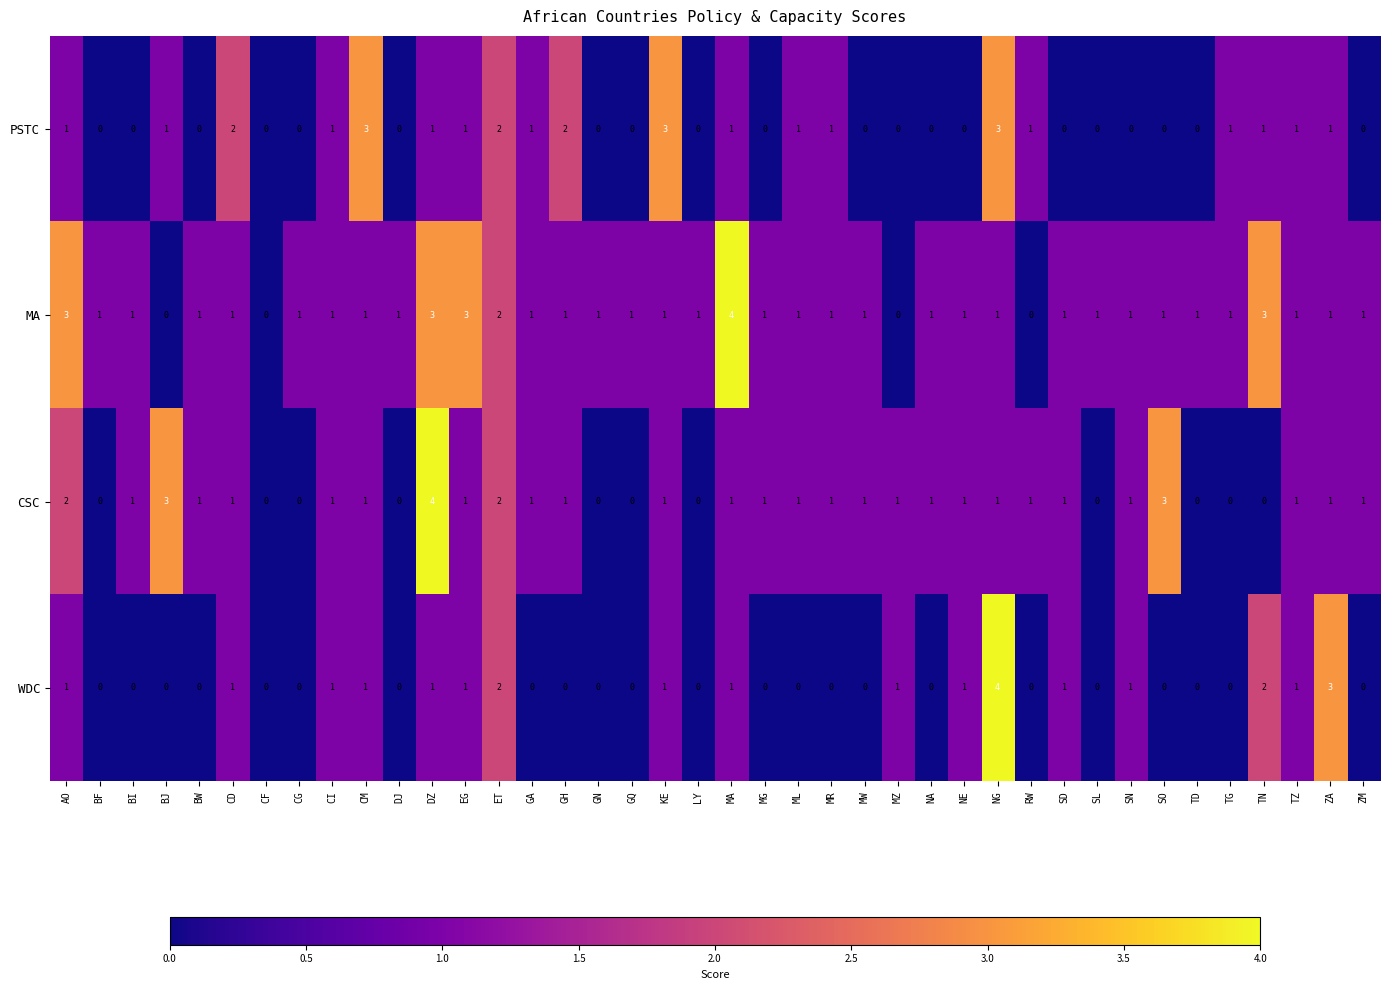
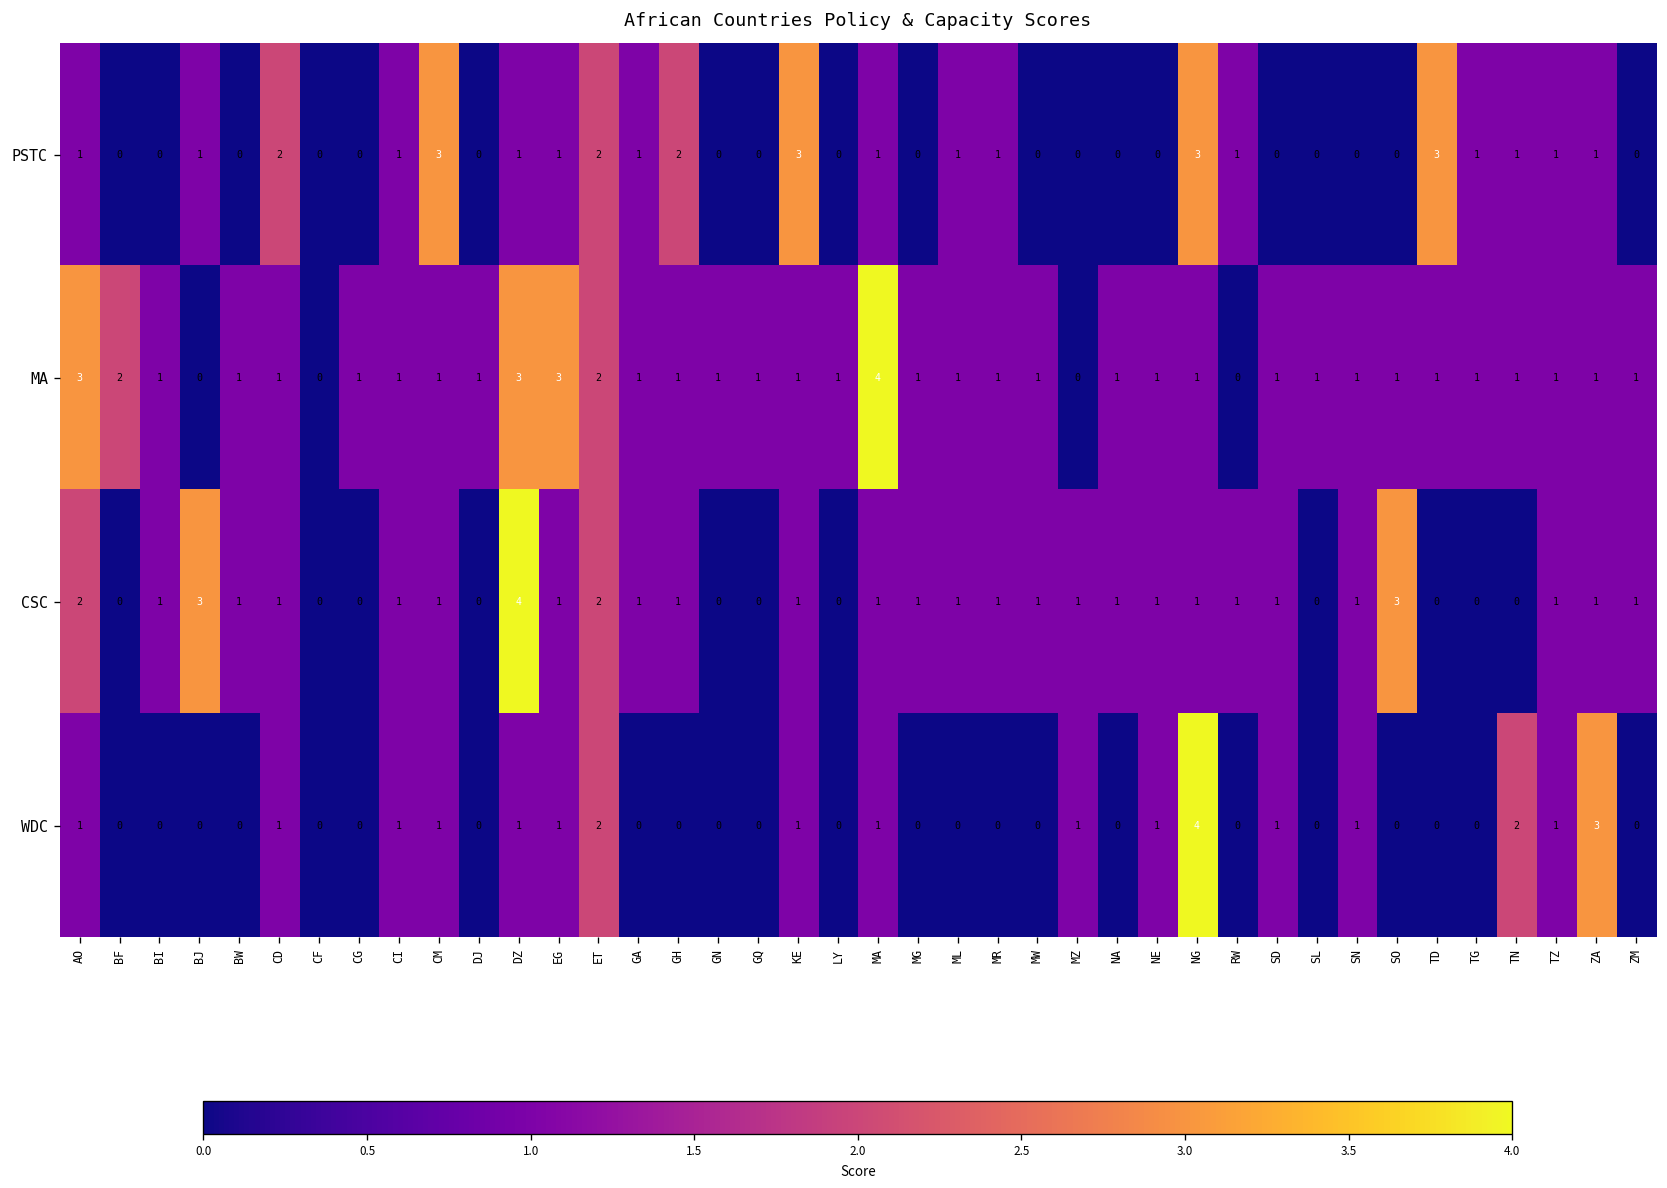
  {
    "PSTC": {
      "AO": 1,
      "BF": 0,
      "BI": 0,
      "BJ": 1,
      "BW": 0,
      "CD": 2,
      "CF": 0,
      "CG": 0,
      "CI": 1,
      "CM": 3,
      "DJ": 0,
      "DZ": 1,
      "EG": 1,
      "ET": 2,
      "GA": 1,
      "GH": 2,
      "GN": 0,
      "GQ": 0,
      "KE": 3,
      "LY": 0,
      "MA": 1,
      "MG": 0,
      "ML": 1,
      "MR": 1,
      "MW": 0,
      "MZ": 0,
      "NA": 0,
      "NE": 0,
      "NG": 3,
      "RW": 1,
      "SD": 0,
      "SL": 0,
      "SN": 0,
      "SO": 0,
-     "TD": 0,
+     "TD": 3,
      "TG": 1,
      "TN": 1,
      "TZ": 1,
      "ZA": 1,
      "ZM": 0
    },
    "MA": {
      "AO": 3,
-     "BF": 1,
+     "BF": 2,
      "BI": 1,
      "BJ": 0,
      "BW": 1,
      "CD": 1,
      "CF": 0,
      "CG": 1,
      "CI": 1,
      "CM": 1,
      "DJ": 1,
      "DZ": 3,
      "EG": 3,
      "ET": 2,
      "GA": 1,
      "GH": 1,
      "GN": 1,
      "GQ": 1,
      "KE": 1,
      "LY": 1,
      "MA": 4,
      "MG": 1,
      "ML": 1,
      "MR": 1,
      "MW": 1,
      "MZ": 0,
      "NA": 1,
      "NE": 1,
      "NG": 1,
      "RW": 0,
      "SD": 1,
      "SL": 1,
      "SN": 1,
      "SO": 1,
      "TD": 1,
      "TG": 1,
-     "TN": 3,
+     "TN": 1,
      "TZ": 1,
      "ZA": 1,
      "ZM": 1
    },
    "CSC": {
      "AO": 2,
      "BF": 0,
      "BI": 1,
      "BJ": 3,
      "BW": 1,
      "CD": 1,
      "CF": 0,
      "CG": 0,
      "CI": 1,
      "CM": 1,
      "DJ": 0,
      "DZ": 4,
      "EG": 1,
      "ET": 2,
      "GA": 1,
      "GH": 1,
      "GN": 0,
      "GQ": 0,
      "KE": 1,
      "LY": 0,
      "MA": 1,
      "MG": 1,
      "ML": 1,
      "MR": 1,
      "MW": 1,
      "MZ": 1,
      "NA": 1,
      "NE": 1,
      "NG": 1,
      "RW": 1,
      "SD": 1,
      "SL": 0,
      "SN": 1,
      "SO": 3,
      "TD": 0,
      "TG": 0,
      "TN": 0,
      "TZ": 1,
      "ZA": 1,
      "ZM": 1
    },
    "WDC": {
      "AO": 1,
      "BF": 0,
      "BI": 0,
      "BJ": 0,
      "BW": 0,
      "CD": 1,
      "CF": 0,
      "CG": 0,
      "CI": 1,
      "CM": 1,
      "DJ": 0,
      "DZ": 1,
      "EG": 1,
      "ET": 2,
      "GA": 0,
      "GH": 0,
      "GN": 0,
      "GQ": 0,
      "KE": 1,
      "LY": 0,
      "MA": 1,
      "MG": 0,
      "ML": 0,
      "MR": 0,
      "MW": 0,
      "MZ": 1,
      "NA": 0,
      "NE": 1,
      "NG": 4,
      "RW": 0,
      "SD": 1,
      "SL": 0,
      "SN": 1,
      "SO": 0,
      "TD": 0,
      "TG": 0,
      "TN": 2,
      "TZ": 1,
      "ZA": 3,
      "ZM": 0
    }
  }
